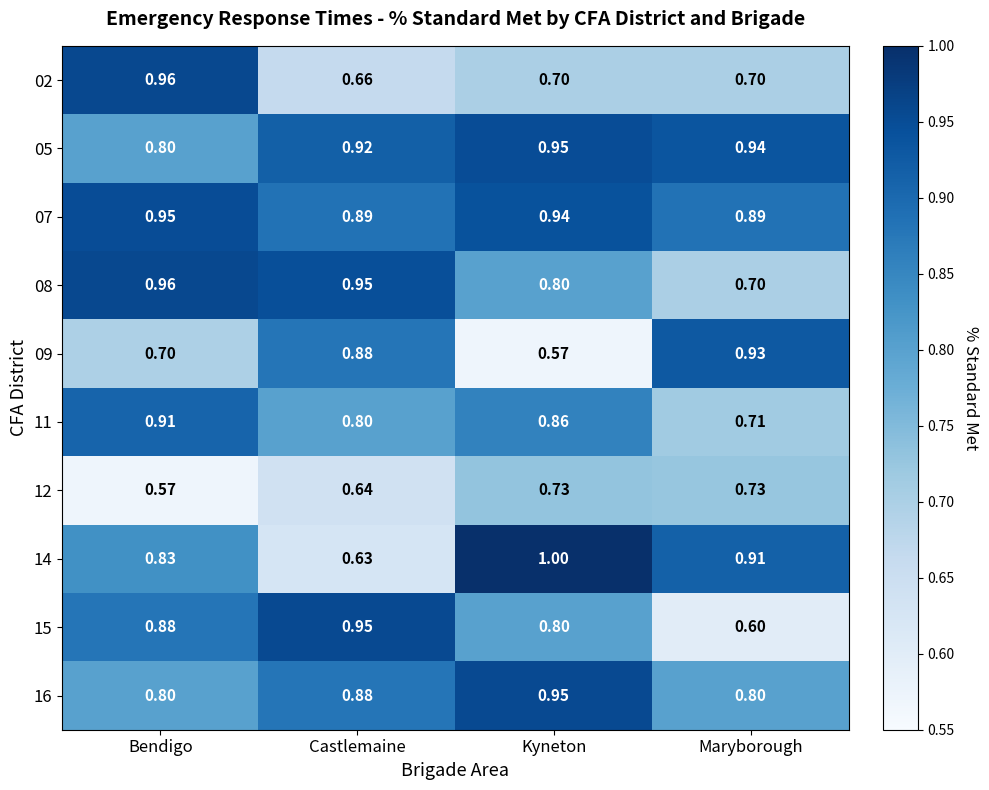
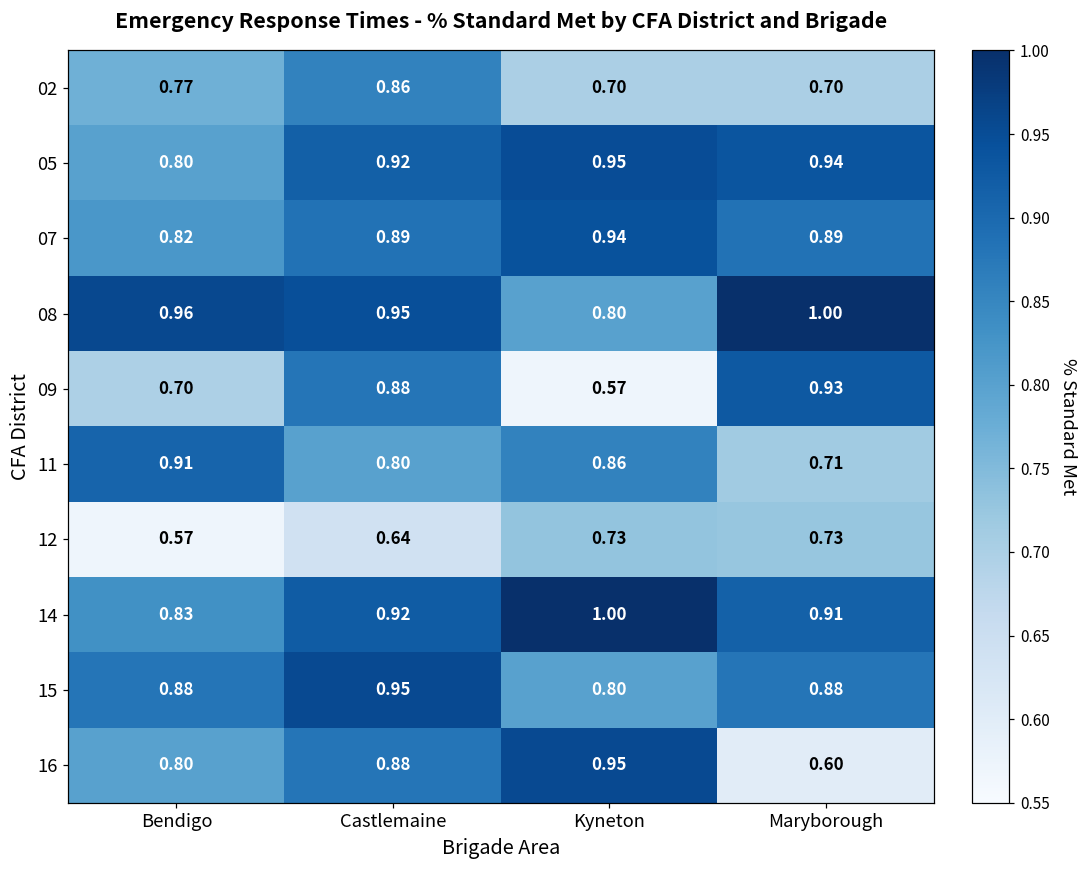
  {
    "02": {
-     "Bendigo": 0.96,
-     "Castlemaine": 0.66,
+     "Bendigo": 0.77,
+     "Castlemaine": 0.86,
      "Kyneton": 0.70,
      "Maryborough": 0.70
    },
    "05": {
      "Bendigo": 0.80,
      "Castlemaine": 0.92,
      "Kyneton": 0.95,
      "Maryborough": 0.94
    },
    "07": {
-     "Bendigo": 0.95,
+     "Bendigo": 0.82,
      "Castlemaine": 0.89,
      "Kyneton": 0.94,
      "Maryborough": 0.89
    },
    "08": {
      "Bendigo": 0.96,
      "Castlemaine": 0.95,
      "Kyneton": 0.80,
-     "Maryborough": 0.70
+     "Maryborough": 1.00
    },
    "09": {
      "Bendigo": 0.70,
      "Castlemaine": 0.88,
      "Kyneton": 0.57,
      "Maryborough": 0.93
    },
    "11": {
      "Bendigo": 0.91,
      "Castlemaine": 0.80,
      "Kyneton": 0.86,
      "Maryborough": 0.71
    },
    "12": {
      "Bendigo": 0.57,
      "Castlemaine": 0.64,
      "Kyneton": 0.73,
      "Maryborough": 0.73
    },
    "14": {
      "Bendigo": 0.83,
-     "Castlemaine": 0.63,
+     "Castlemaine": 0.92,
      "Kyneton": 1.00,
      "Maryborough": 0.91
    },
    "15": {
      "Bendigo": 0.88,
      "Castlemaine": 0.95,
      "Kyneton": 0.80,
-     "Maryborough": 0.60
+     "Maryborough": 0.88
    },
    "16": {
      "Bendigo": 0.80,
      "Castlemaine": 0.88,
      "Kyneton": 0.95,
-     "Maryborough": 0.80
+     "Maryborough": 0.60
    }
  }
